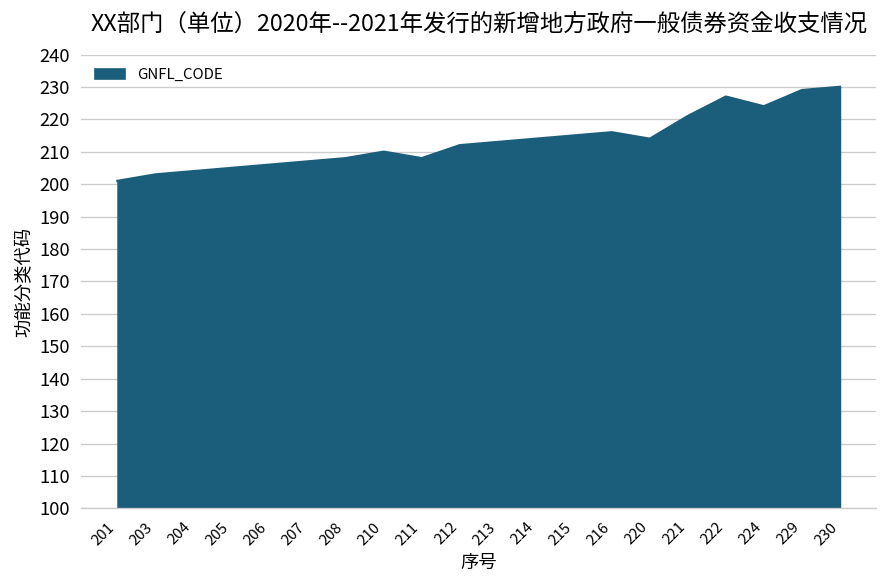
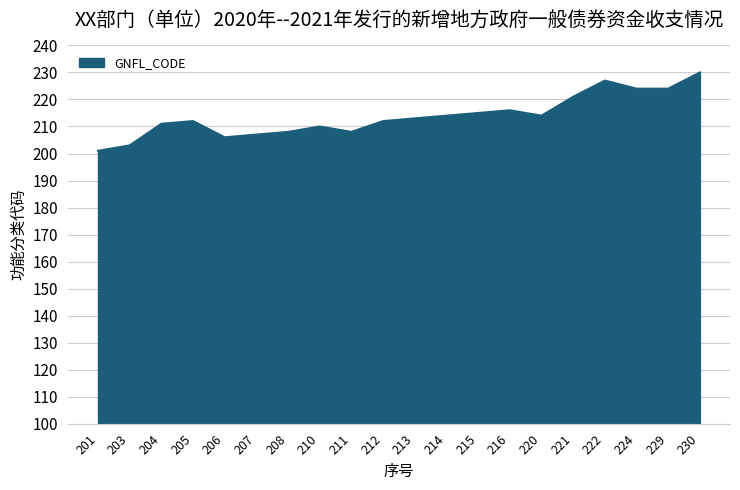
  {
    "201": 201,
    "203": 203,
-   "204": 204,
-   "205": 205,
+   "204": 211,
+   "205": 212,
    "206": 206,
    "207": 207,
    "208": 208,
    "210": 210,
    "211": 208,
    "212": 212,
    "213": 213,
    "214": 214,
    "215": 215,
    "216": 216,
    "220": 214,
    "221": 221,
    "222": 227,
    "224": 224,
-   "229": 229,
+   "229": 224,
    "230": 230
  }
